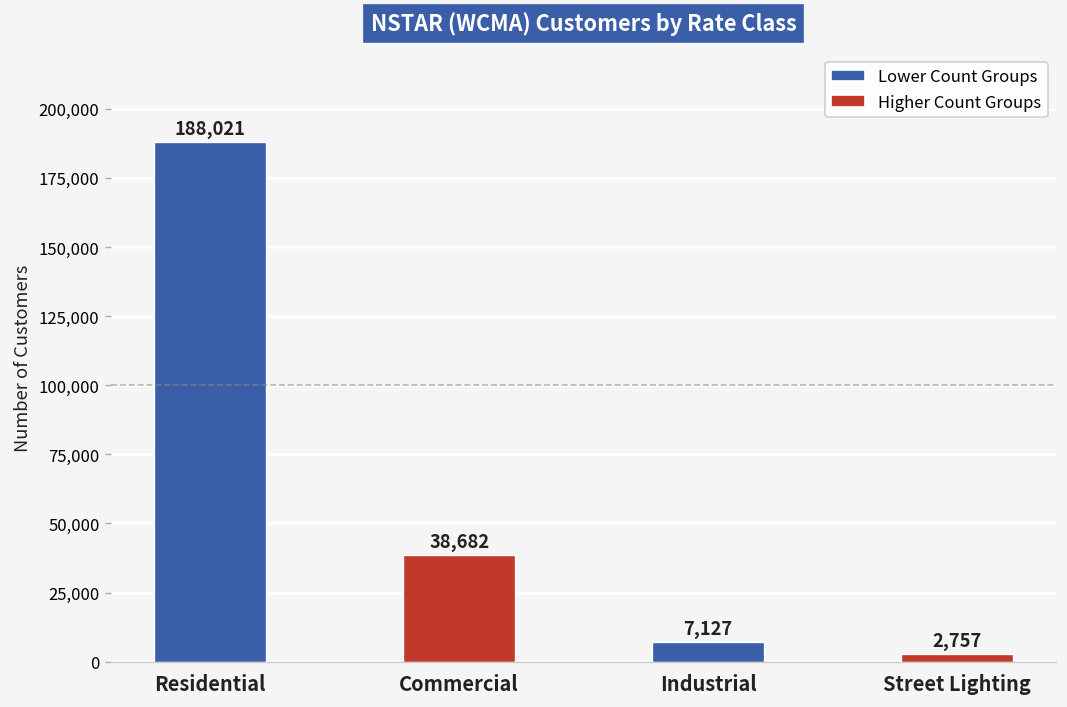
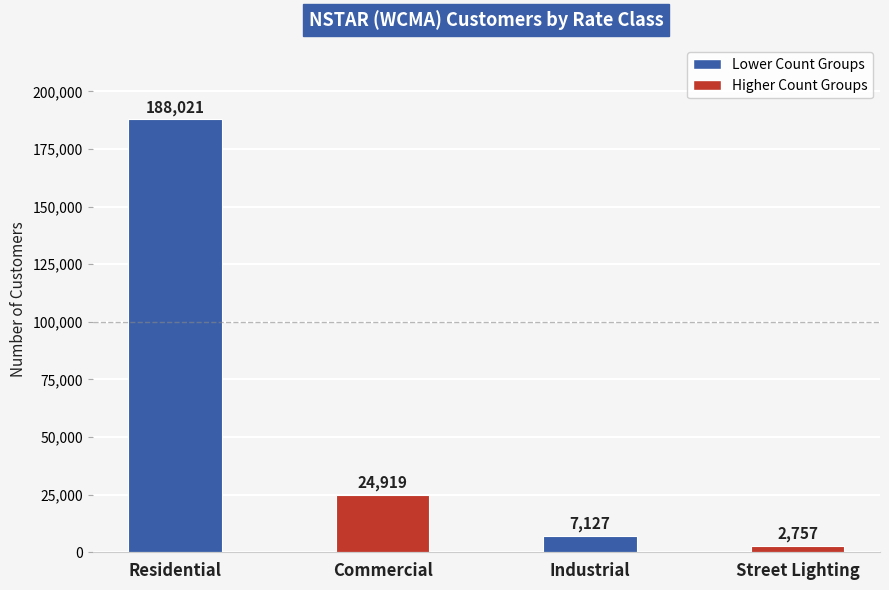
  {
    "Residential": "188,021",
-   "Commercial": "38,682",
+   "Commercial": "24,919",
    "Industrial": "7,127",
    "Street Lighting": "2,757"
  }
